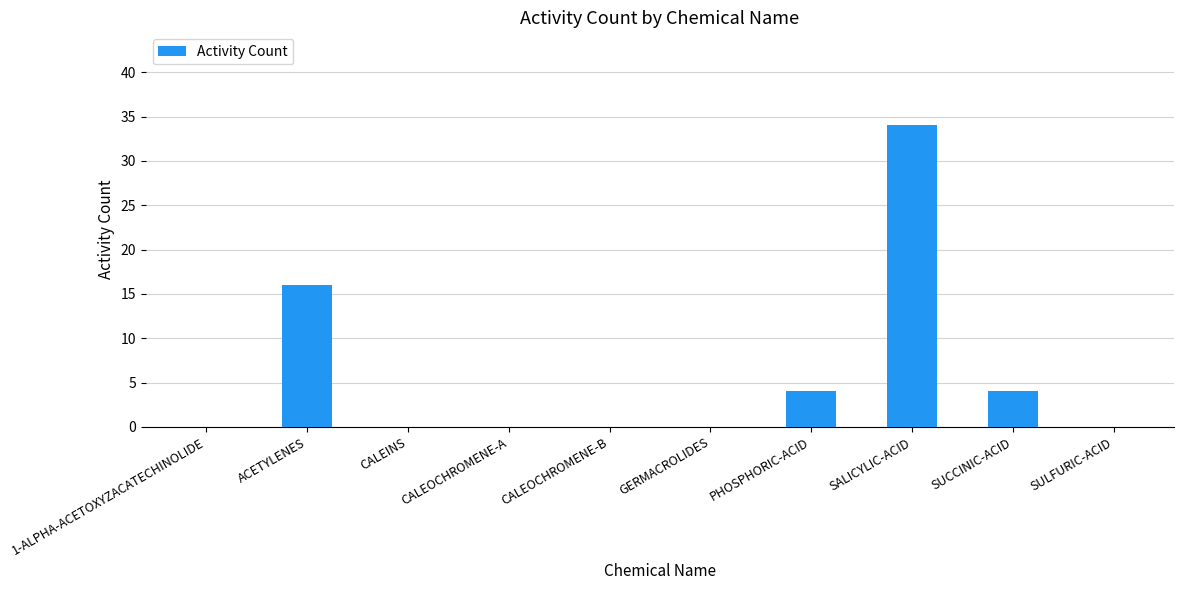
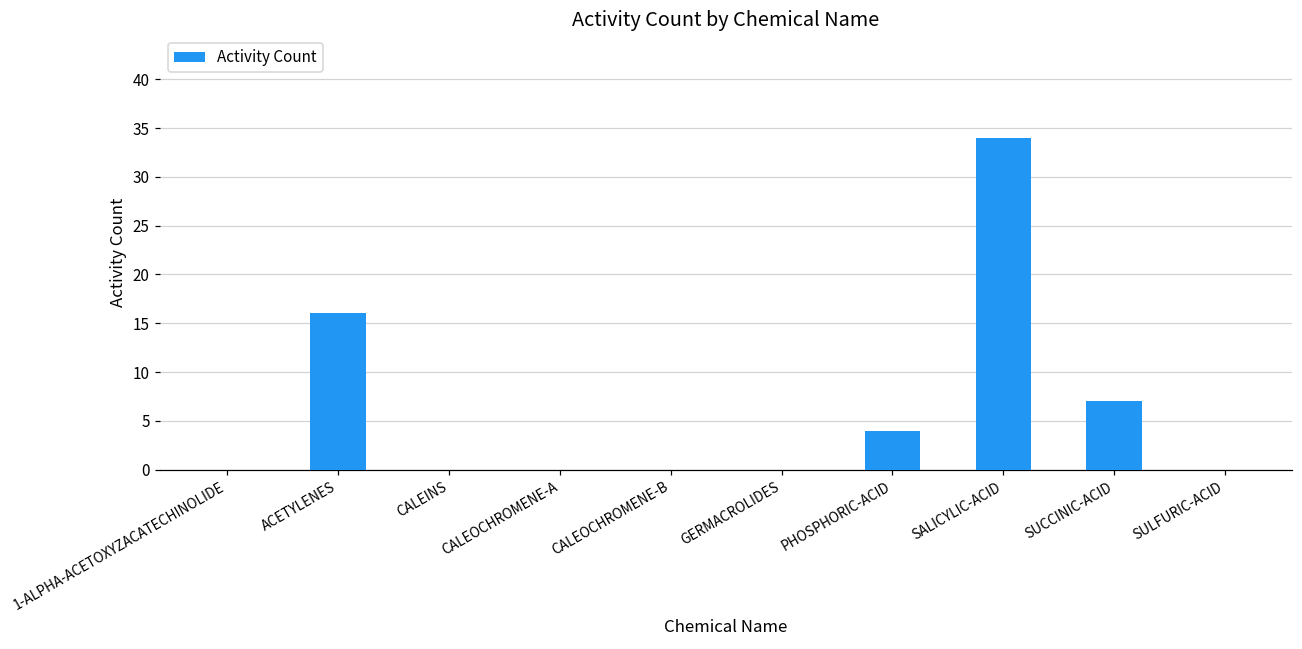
  {
    "1-ALPHA-ACETOXYZACATECHINOLIDE": 0,
    "ACETYLENES": 16,
    "CALEINS": 0,
    "CALEOCHROMENE-A": 0,
    "CALEOCHROMENE-B": 0,
    "GERMACROLIDES": 0,
    "PHOSPHORIC-ACID": 4,
    "SALICYLIC-ACID": 34,
-   "SUCCINIC-ACID": 4,
+   "SUCCINIC-ACID": 7,
    "SULFURIC-ACID": 0
  }
